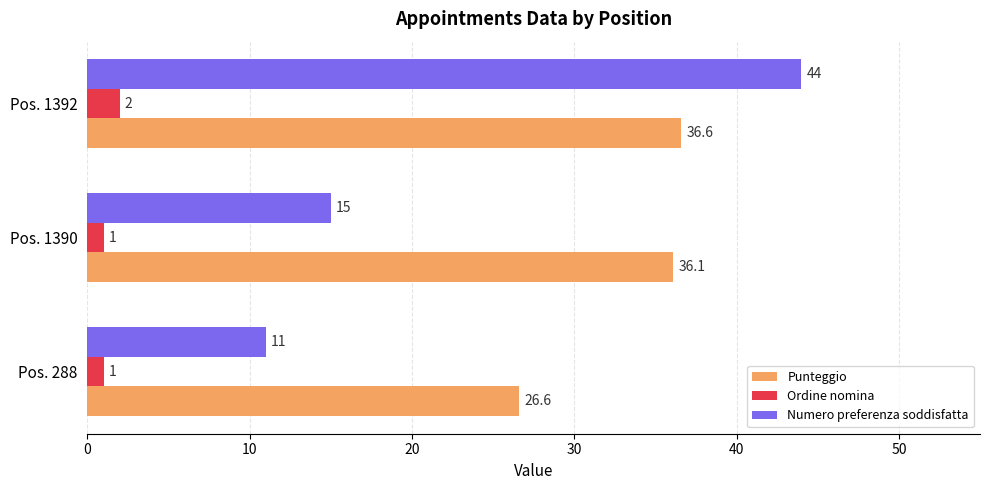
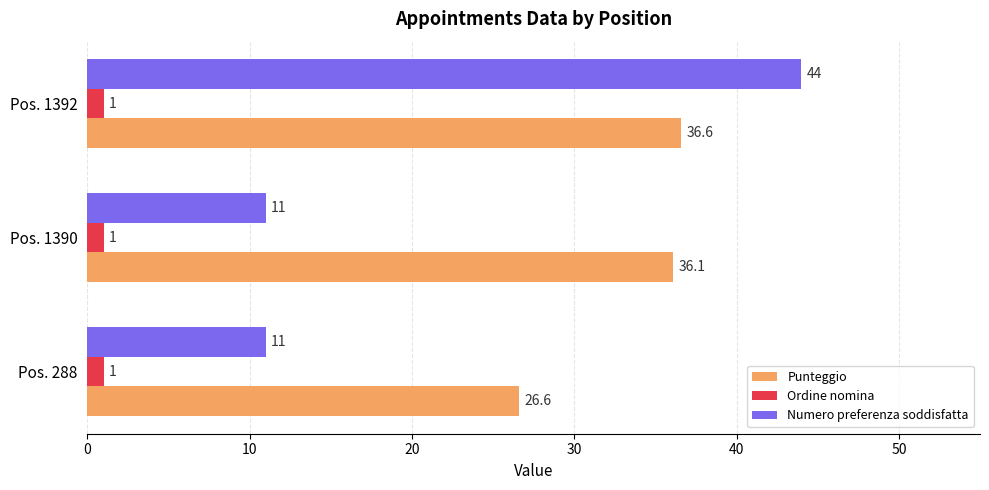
  {
    "Punteggio": {
      "Pos. 1392": 36.6,
      "Pos. 1390": 36.1,
      "Pos. 288": 26.6
    },
    "Ordine nomina": {
-     "Pos. 1392": 2,
+     "Pos. 1392": 1,
      "Pos. 1390": 1,
      "Pos. 288": 1
    },
    "Numero preferenza soddisfatta": {
      "Pos. 1392": 44,
-     "Pos. 1390": 15,
+     "Pos. 1390": 11,
      "Pos. 288": 11
    }
  }
